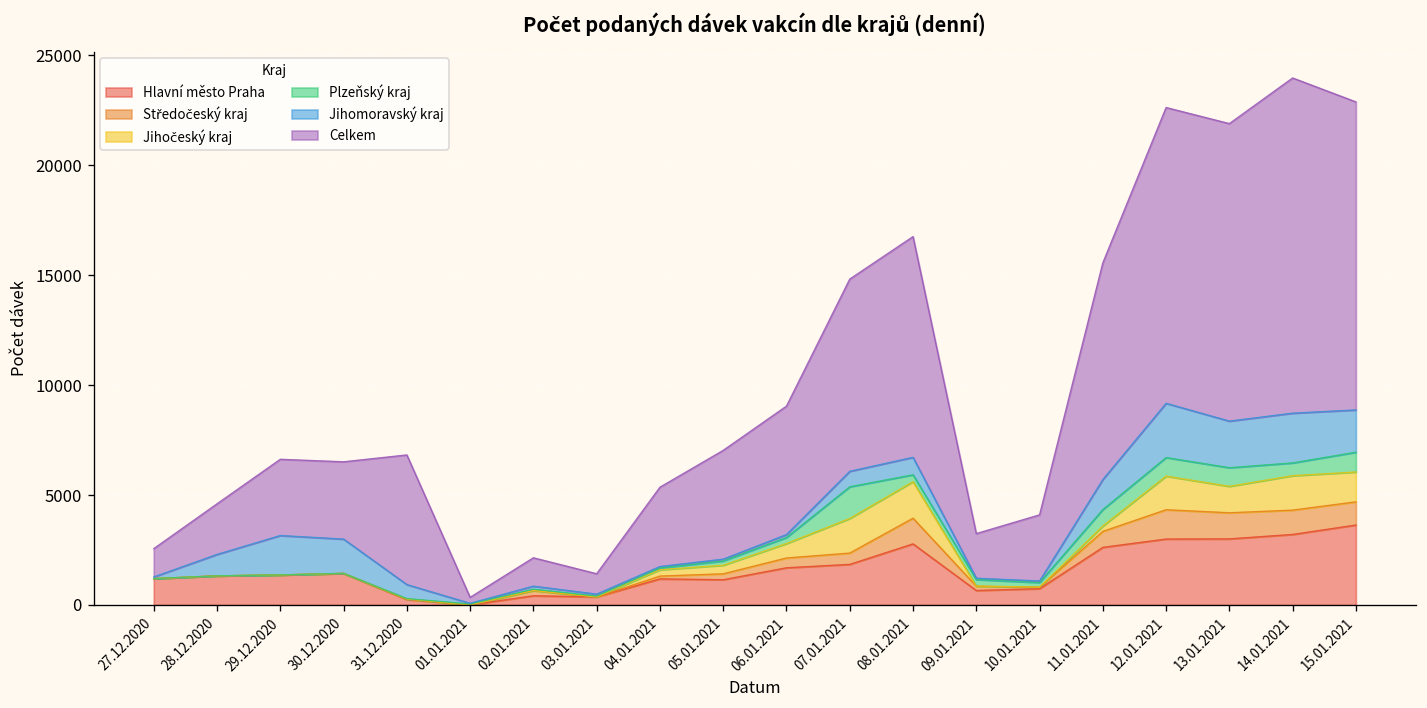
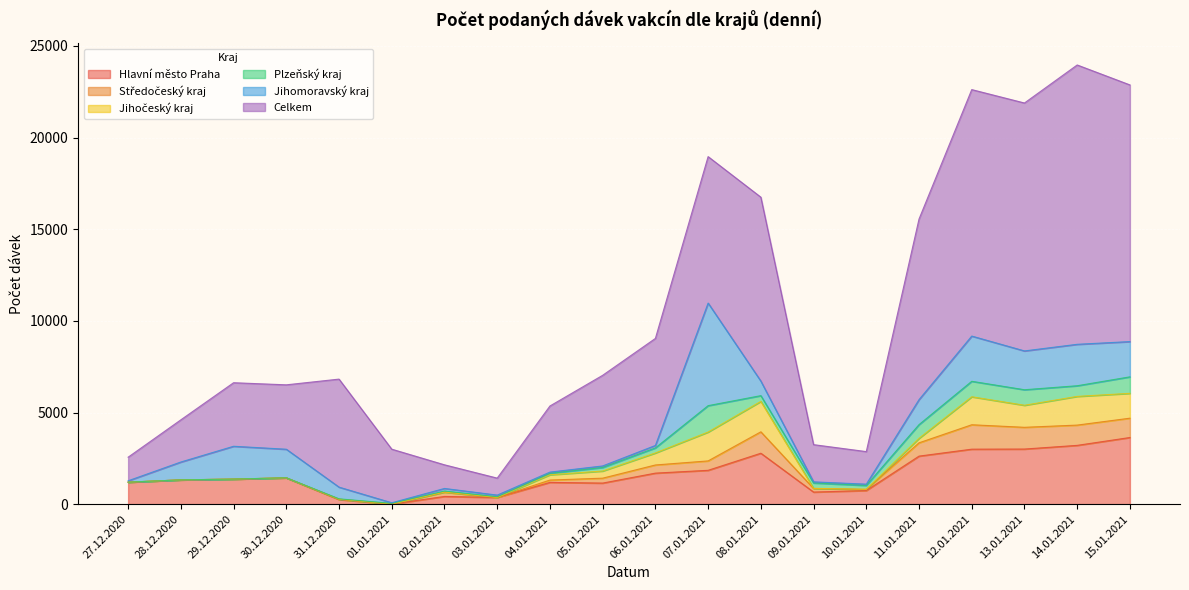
  {
    "Jihočeský kraj": {
      "05.01.2021": 400,
      "06.01.2021": 700,
      "07.01.2021": 1600,
      "08.01.2021": 1700,
      "11.01.2021": 200,
      "12.01.2021": 1500,
      "13.01.2021": 1200,
      "14.01.2021": 1600,
      "15.01.2021": 1400
    },
    "Plzeňský kraj": {
      "07.01.2021": 1400,
      "08.01.2021": 300,
      "11.01.2021": 700,
      "12.01.2021": 800,
      "13.01.2021": 800,
      "14.01.2021": 600,
      "15.01.2021": 900
    },
    "Jihomoravský kraj": {
      "28.12.2020": 1000,
      "29.12.2020": 1800,
      "30.12.2020": 1600,
      "31.12.2020": 600,
-     "07.01.2021": 700,
+     "07.01.2021": 5600,
      "08.01.2021": 800,
      "11.01.2021": 1400,
      "12.01.2021": 2500,
      "13.01.2021": 2100,
      "14.01.2021": 2300,
      "15.01.2021": 1900
    },
    "Celkem": {
      "27.12.2020": 1300,
      "28.12.2020": 2300,
      "29.12.2020": 3500,
      "30.12.2020": 3500,
      "31.12.2020": 5900,
-     "01.01.2021": 300,
+     "01.01.2021": 2900,
      "02.01.2021": 1300,
      "03.01.2021": 900,
      "04.01.2021": 3600,
      "05.01.2021": 4900,
      "06.01.2021": 5800,
-     "07.01.2021": 8700,
+     "07.01.2021": 8000,
      "08.01.2021": 10000,
      "09.01.2021": 2000,
-     "10.01.2021": 3000,
+     "10.01.2021": 1800,
      "11.01.2021": 9900,
      "12.01.2021": 13400,
      "13.01.2021": 13500,
      "14.01.2021": 15200,
      "15.01.2021": 14000
    }
  }
